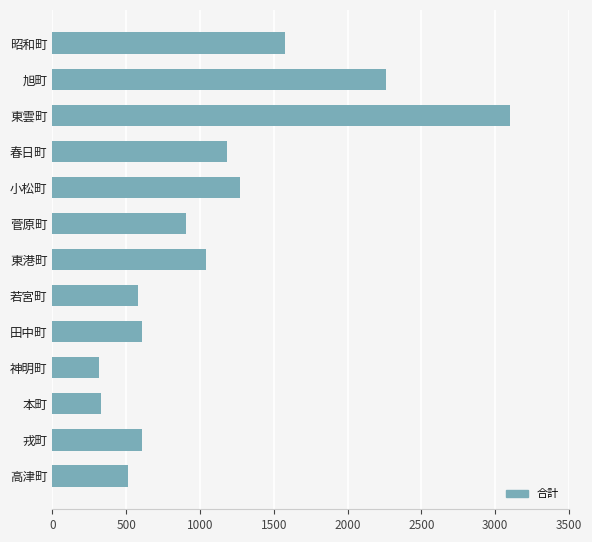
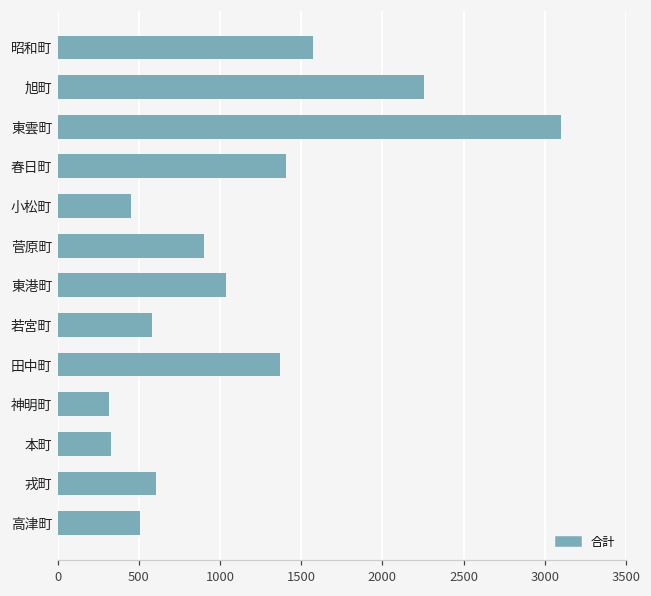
  {
    "昭和町": 1570,
    "旭町": 2260,
    "東雲町": 3100,
-   "春日町": 1190,
-   "小松町": 1270,
+   "春日町": 1410,
+   "小松町": 450,
    "菅原町": 900,
    "東港町": 1040,
    "若宮町": 580,
-   "田中町": 610,
+   "田中町": 1370,
    "神明町": 320,
    "本町": 330,
    "戎町": 600,
    "高津町": 510
  }
